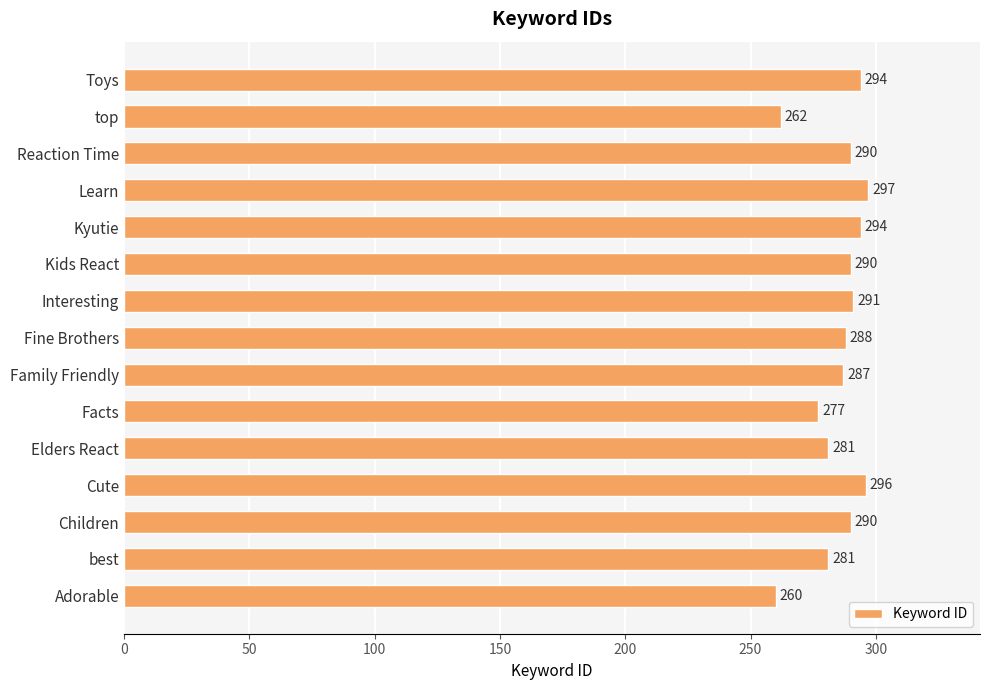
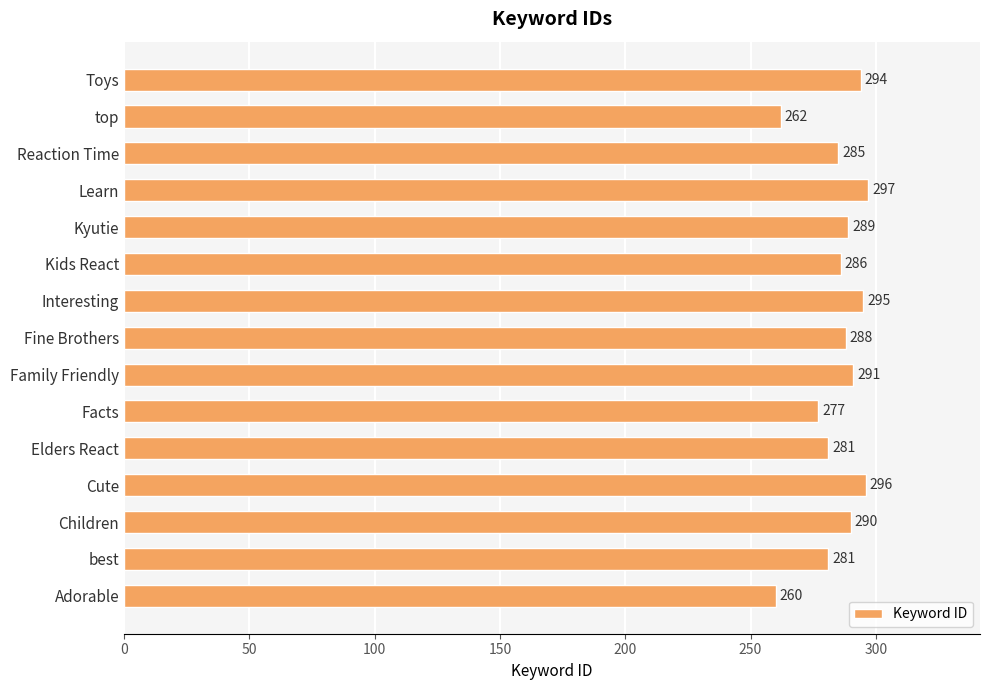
  {
    "Toys": 294,
    "top": 262,
-   "Reaction Time": 290,
+   "Reaction Time": 285,
    "Learn": 297,
-   "Kyutie": 294,
-   "Kids React": 290,
-   "Interesting": 291,
+   "Kyutie": 289,
+   "Kids React": 286,
+   "Interesting": 295,
    "Fine Brothers": 288,
-   "Family Friendly": 287,
+   "Family Friendly": 291,
    "Facts": 277,
    "Elders React": 281,
    "Cute": 296,
    "Children": 290,
    "best": 281,
    "Adorable": 260
  }
